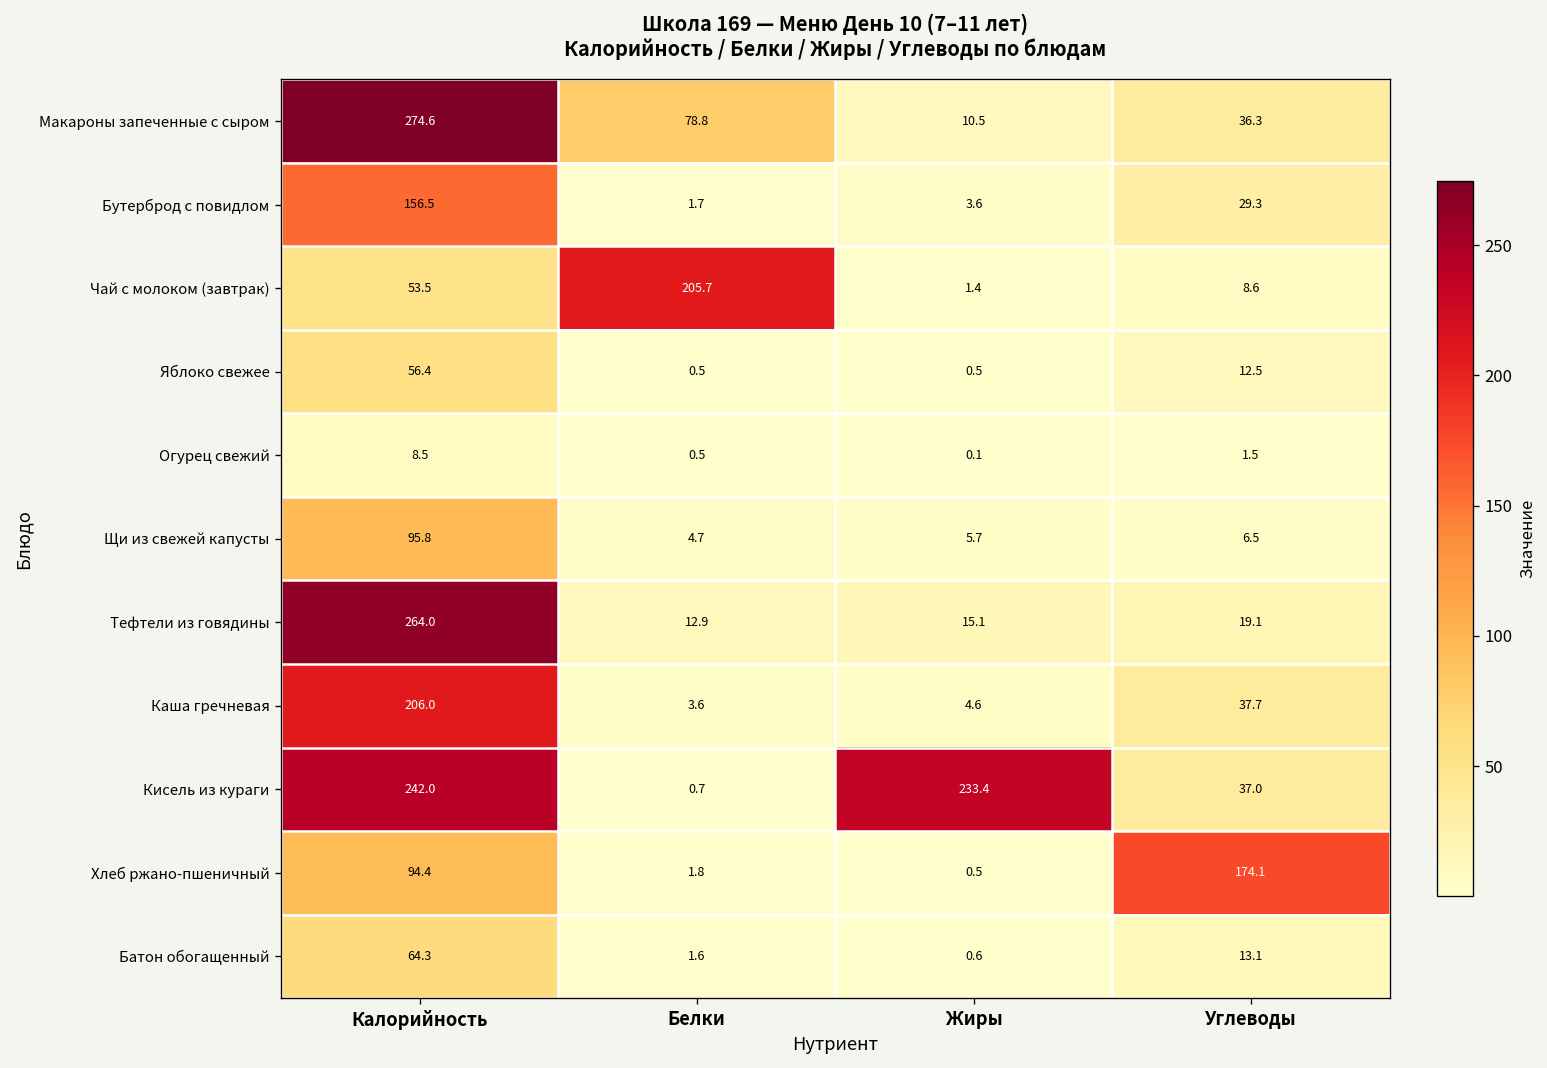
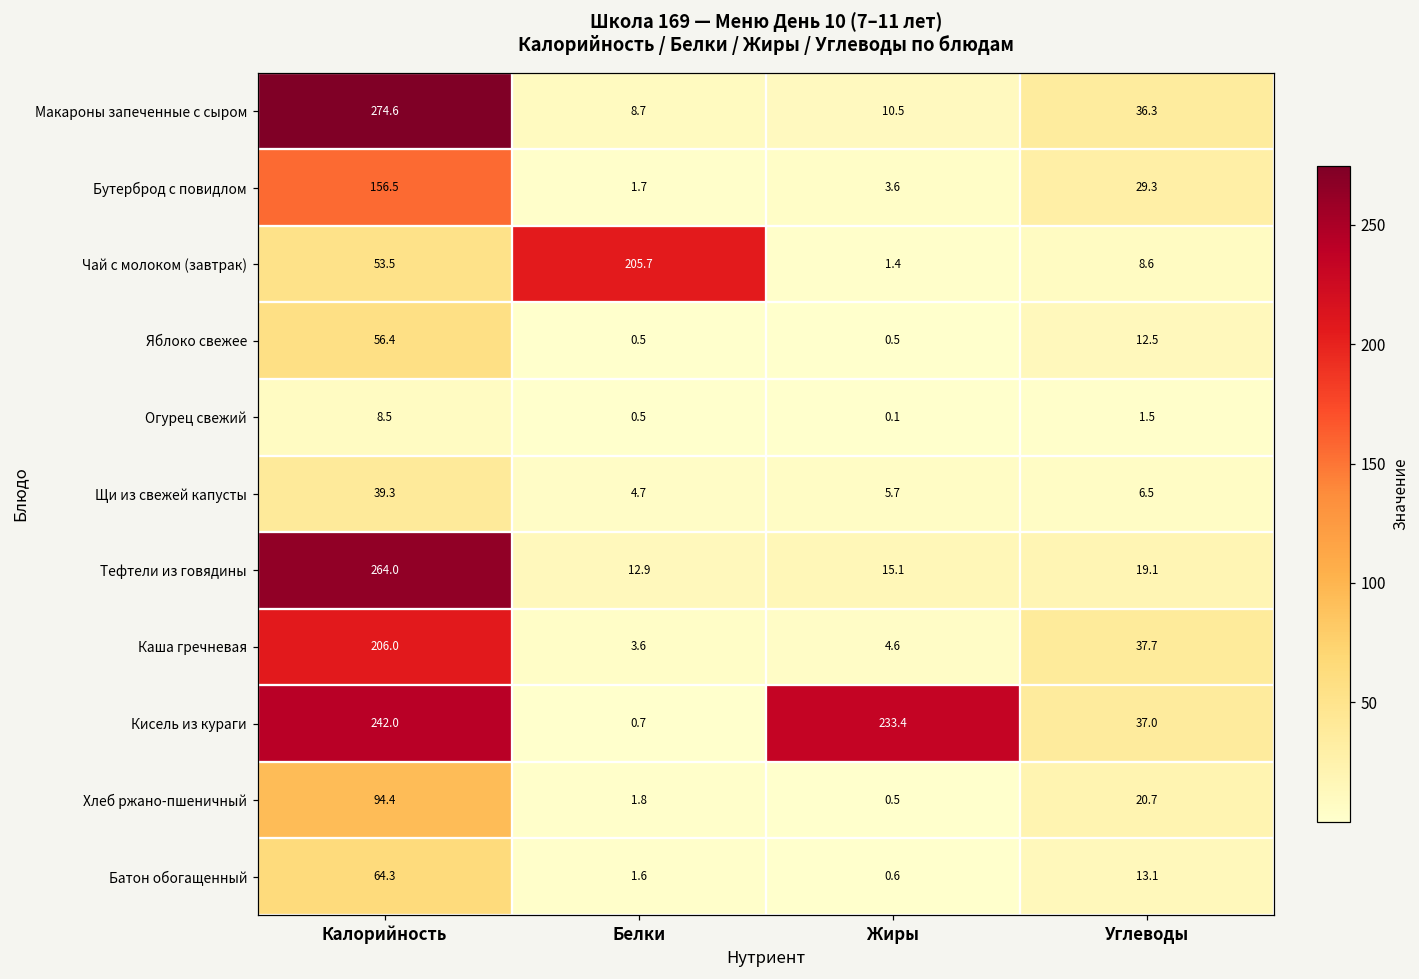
  {
    "Макароны запеченные с сыром": {
      "Калорийность": 274.6,
-     "Белки": 78.8,
+     "Белки": 8.7,
      "Жиры": 10.5,
      "Углеводы": 36.3
    },
    "Бутерброд с повидлом": {
      "Калорийность": 156.5,
      "Белки": 1.7,
      "Жиры": 3.6,
      "Углеводы": 29.3
    },
    "Чай с молоком (завтрак)": {
      "Калорийность": 53.5,
      "Белки": 205.7,
      "Жиры": 1.4,
      "Углеводы": 8.6
    },
    "Яблоко свежее": {
      "Калорийность": 56.4,
      "Белки": 0.5,
      "Жиры": 0.5,
      "Углеводы": 12.5
    },
    "Огурец свежий": {
      "Калорийность": 8.5,
      "Белки": 0.5,
      "Жиры": 0.1,
      "Углеводы": 1.5
    },
    "Щи из свежей капусты": {
-     "Калорийность": 95.8,
+     "Калорийность": 39.3,
      "Белки": 4.7,
      "Жиры": 5.7,
      "Углеводы": 6.5
    },
    "Тефтели из говядины": {
      "Калорийность": 264.0,
      "Белки": 12.9,
      "Жиры": 15.1,
      "Углеводы": 19.1
    },
    "Каша гречневая": {
      "Калорийность": 206.0,
      "Белки": 3.6,
      "Жиры": 4.6,
      "Углеводы": 37.7
    },
    "Кисель из кураги": {
      "Калорийность": 242.0,
      "Белки": 0.7,
      "Жиры": 233.4,
      "Углеводы": 37.0
    },
    "Хлеб ржано-пшеничный": {
      "Калорийность": 94.4,
      "Белки": 1.8,
      "Жиры": 0.5,
-     "Углеводы": 174.1
+     "Углеводы": 20.7
    },
    "Батон обогащенный": {
      "Калорийность": 64.3,
      "Белки": 1.6,
      "Жиры": 0.6,
      "Углеводы": 13.1
    }
  }
